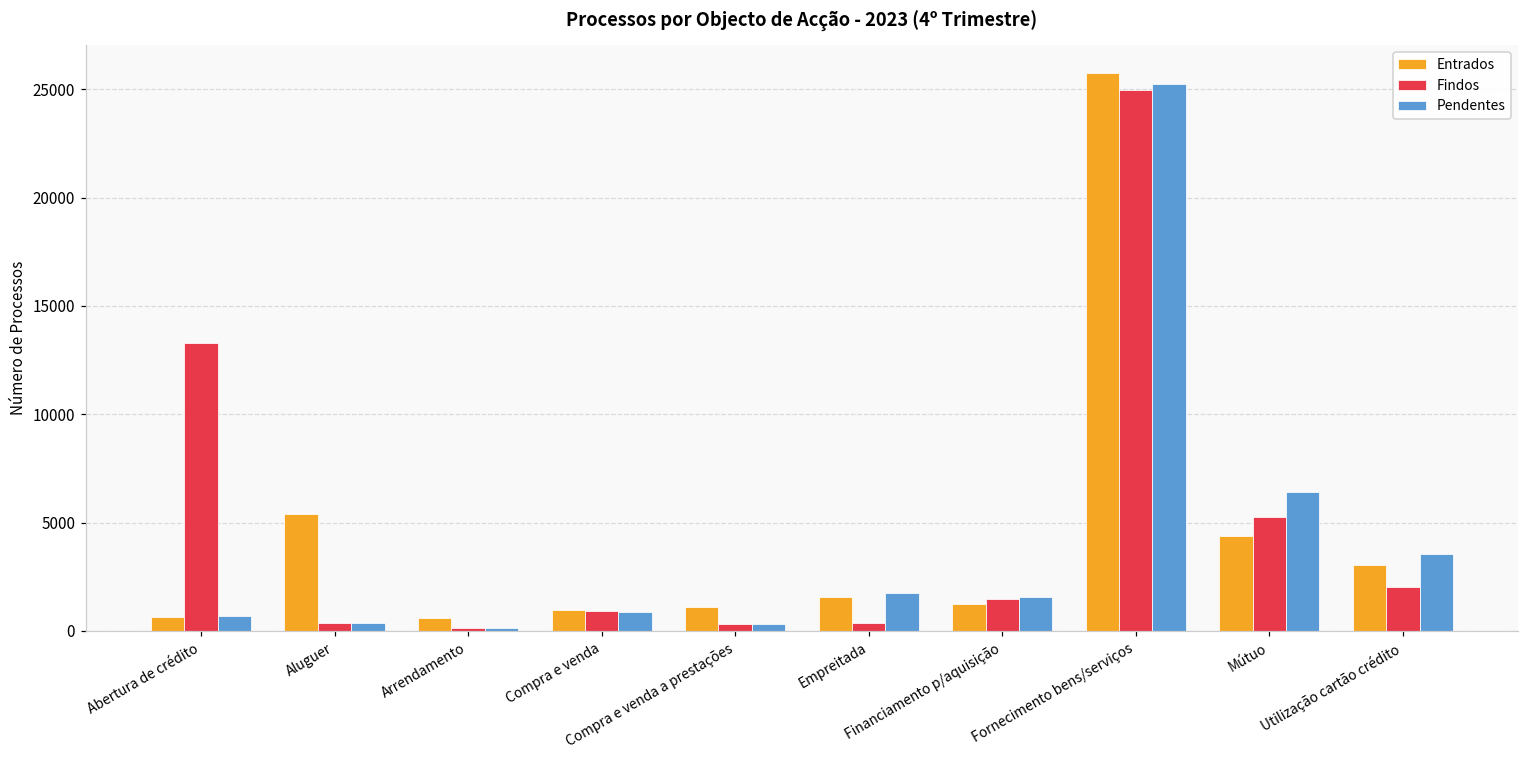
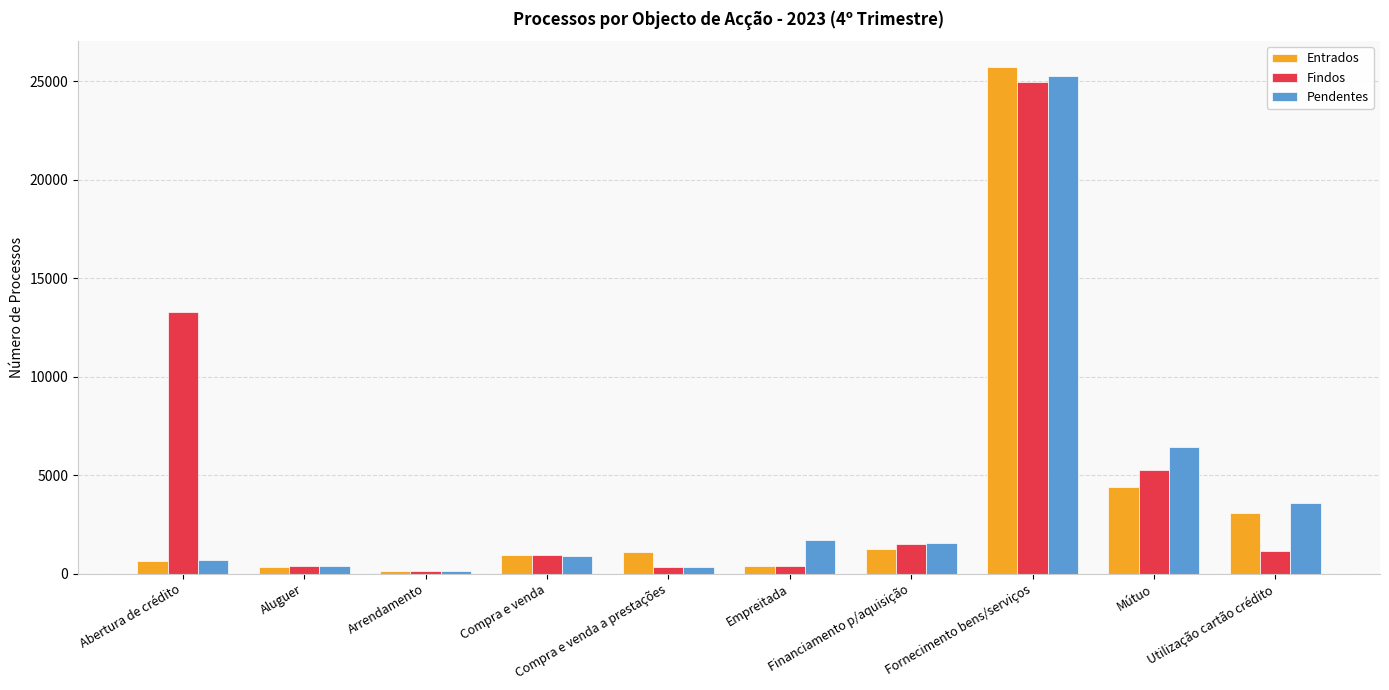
  {
    "Entrados": {
      "Abertura de crédito": 600,
-     "Aluguer": 5400,
-     "Arrendamento": 600,
+     "Aluguer": 300,
+     "Arrendamento": 100,
      "Compra e venda": 1000,
      "Compra e venda a prestações": 1100,
-     "Empreitada": 1600,
+     "Empreitada": 400,
      "Financiamento p/aquisição": 1200,
      "Fornecimento bens/serviços": 25700,
      "Mútuo": 4400,
      "Utilização cartão crédito": 3100
    },
    "Findos": {
      "Abertura de crédito": 13300,
      "Aluguer": 400,
      "Compra e venda": 900,
      "Compra e venda a prestações": 300,
      "Empreitada": 400,
      "Financiamento p/aquisição": 1500,
      "Fornecimento bens/serviços": 25000,
      "Mútuo": 5300,
-     "Utilização cartão crédito": 2000
+     "Utilização cartão crédito": 1100
    },
    "Pendentes": {
      "Abertura de crédito": 700,
      "Aluguer": 400,
      "Compra e venda": 900,
      "Compra e venda a prestações": 300,
      "Empreitada": 1700,
      "Financiamento p/aquisição": 1600,
      "Fornecimento bens/serviços": 25300,
      "Mútuo": 6400,
      "Utilização cartão crédito": 3600
    }
  }
